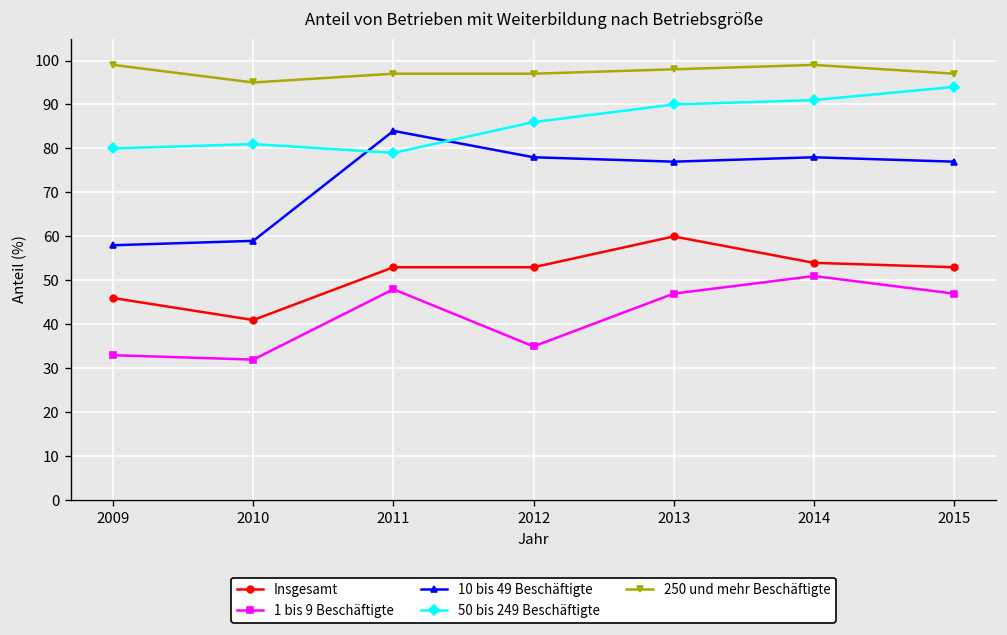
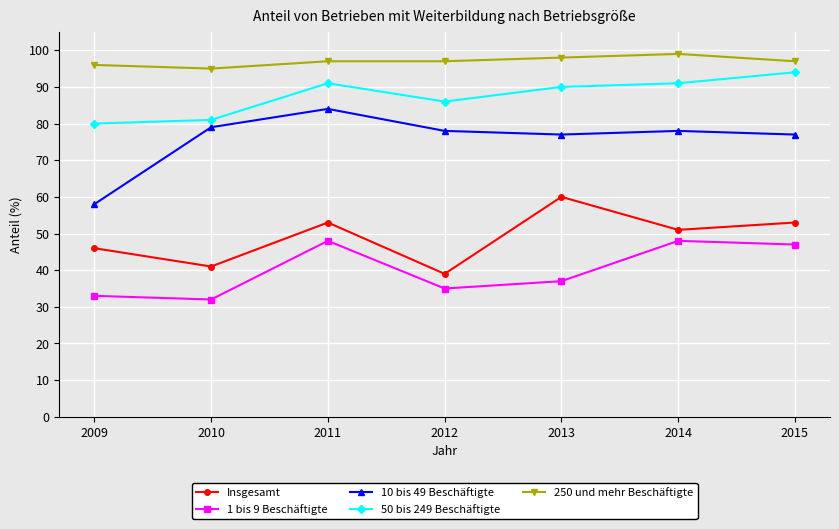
  {
    "Insgesamt": {
      "2009": 46,
      "2010": 41,
      "2011": 53,
-     "2012": 53,
+     "2012": 39,
      "2013": 60,
-     "2014": 54,
+     "2014": 51,
      "2015": 53
    },
    "1 bis 9 Beschäftigte": {
      "2009": 33,
      "2010": 32,
      "2011": 48,
      "2012": 35,
-     "2013": 47,
-     "2014": 51,
+     "2013": 37,
+     "2014": 48,
      "2015": 47
    },
    "10 bis 49 Beschäftigte": {
      "2009": 58,
-     "2010": 59,
+     "2010": 79,
      "2011": 84,
      "2012": 78,
      "2013": 77,
      "2014": 78,
      "2015": 77
    },
    "50 bis 249 Beschäftigte": {
      "2009": 80,
      "2010": 81,
-     "2011": 79,
+     "2011": 91,
      "2012": 86,
      "2013": 90,
      "2014": 91,
      "2015": 94
    },
    "250 und mehr Beschäftigte": {
-     "2009": 99,
+     "2009": 96,
      "2010": 95,
      "2011": 97,
      "2012": 97,
      "2013": 98,
      "2014": 99,
      "2015": 97
    }
  }
